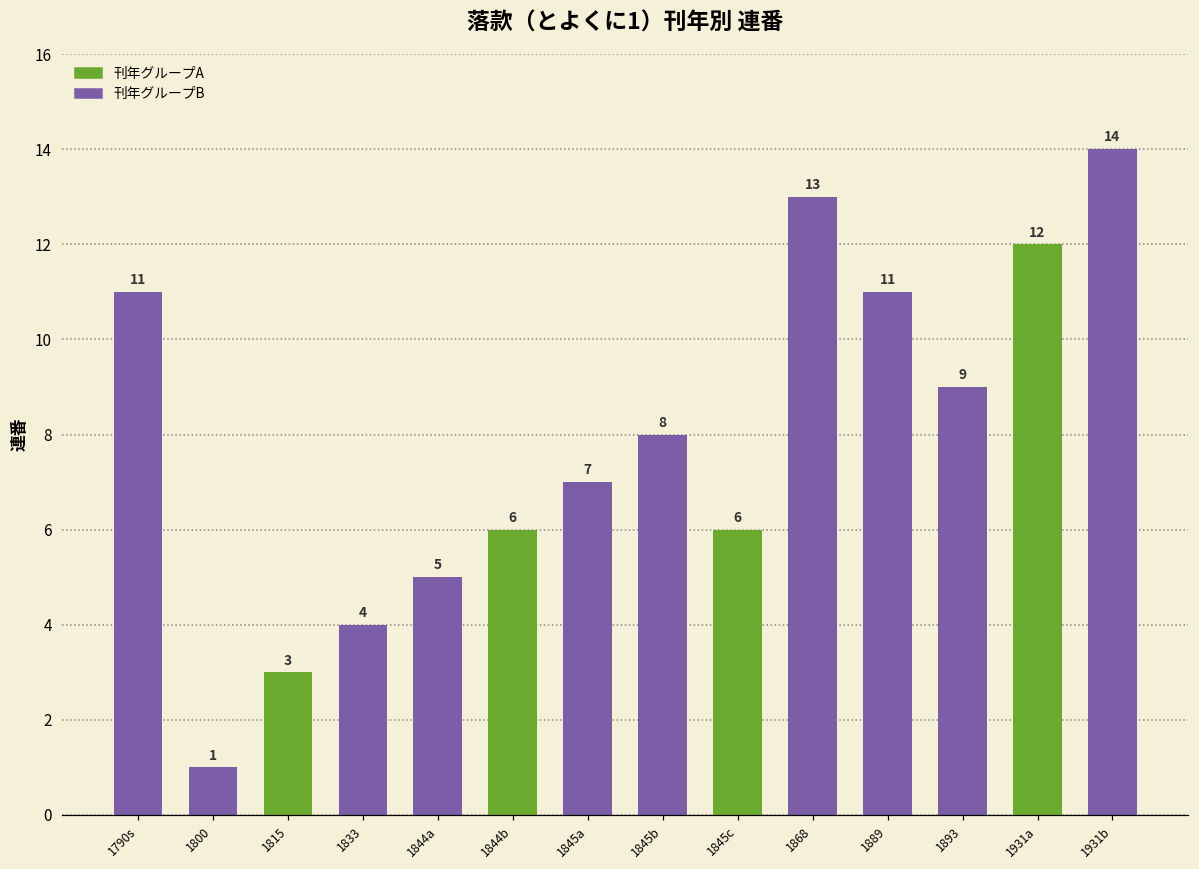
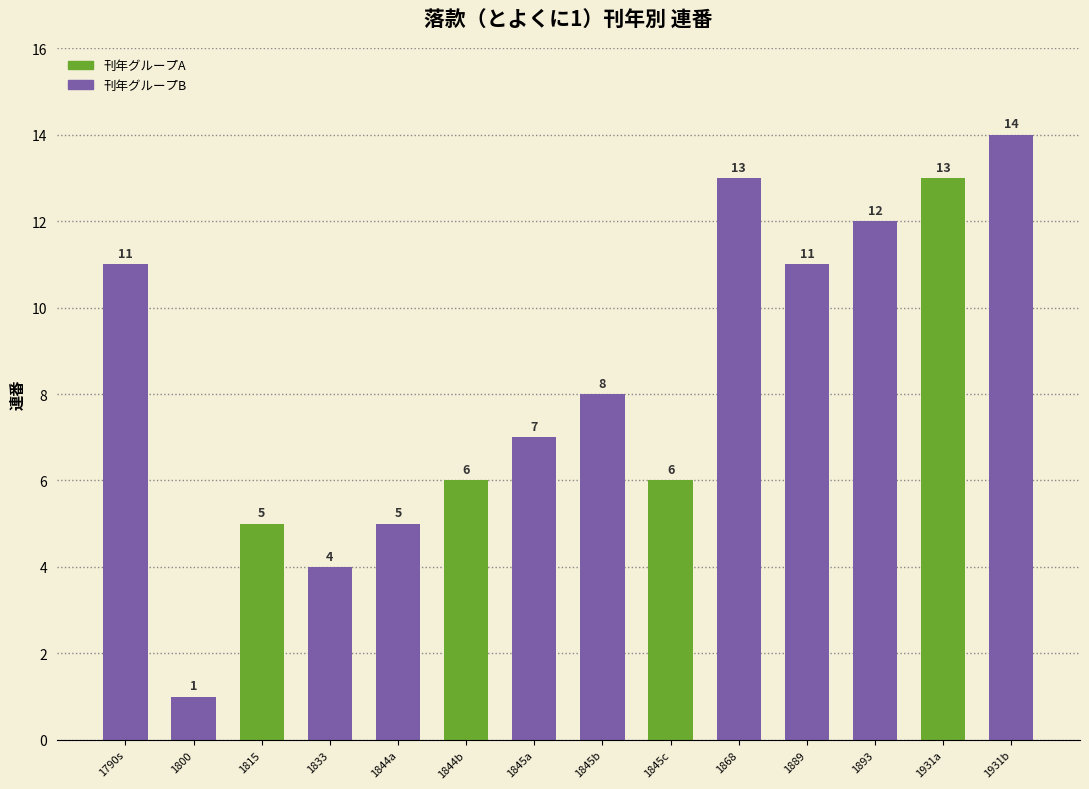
  {
    "1790s": 11,
    "1800": 1,
-   "1815": 3,
+   "1815": 5,
    "1833": 4,
    "1844a": 5,
    "1844b": 6,
    "1845a": 7,
    "1845b": 8,
    "1845c": 6,
    "1868": 13,
    "1889": 11,
-   "1893": 9,
-   "1931a": 12,
+   "1893": 12,
+   "1931a": 13,
    "1931b": 14
  }
